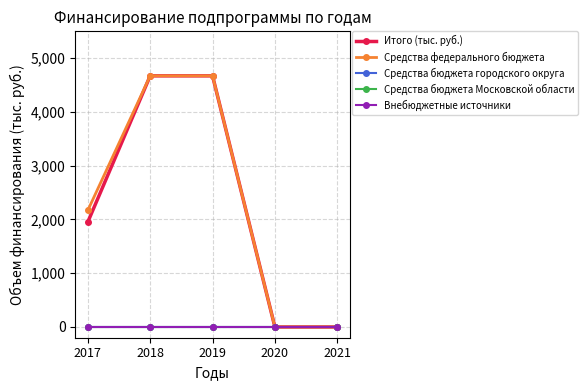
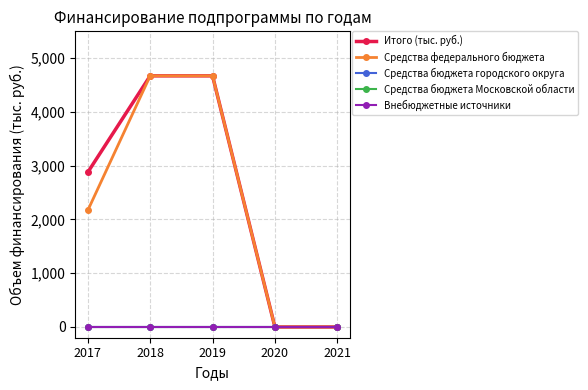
  {
    "Итого (тыс. руб.)": {
-     "2017": "2,000"
+     "2017": "2,900"
    },
    "Средства федерального бюджета": {
      "2017": "2,200"
    },
    "Внебюджетные источники": {
      "2017": "0",
      "2018": "0",
      "2019": "0"
    }
  }
